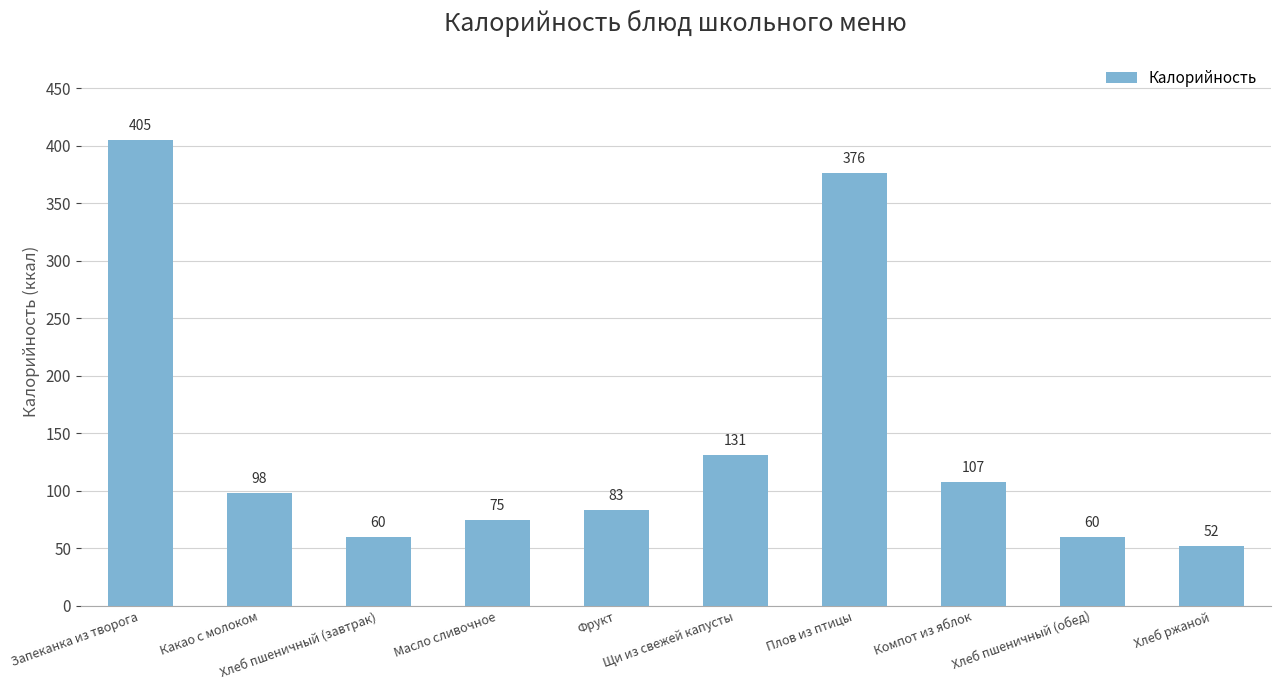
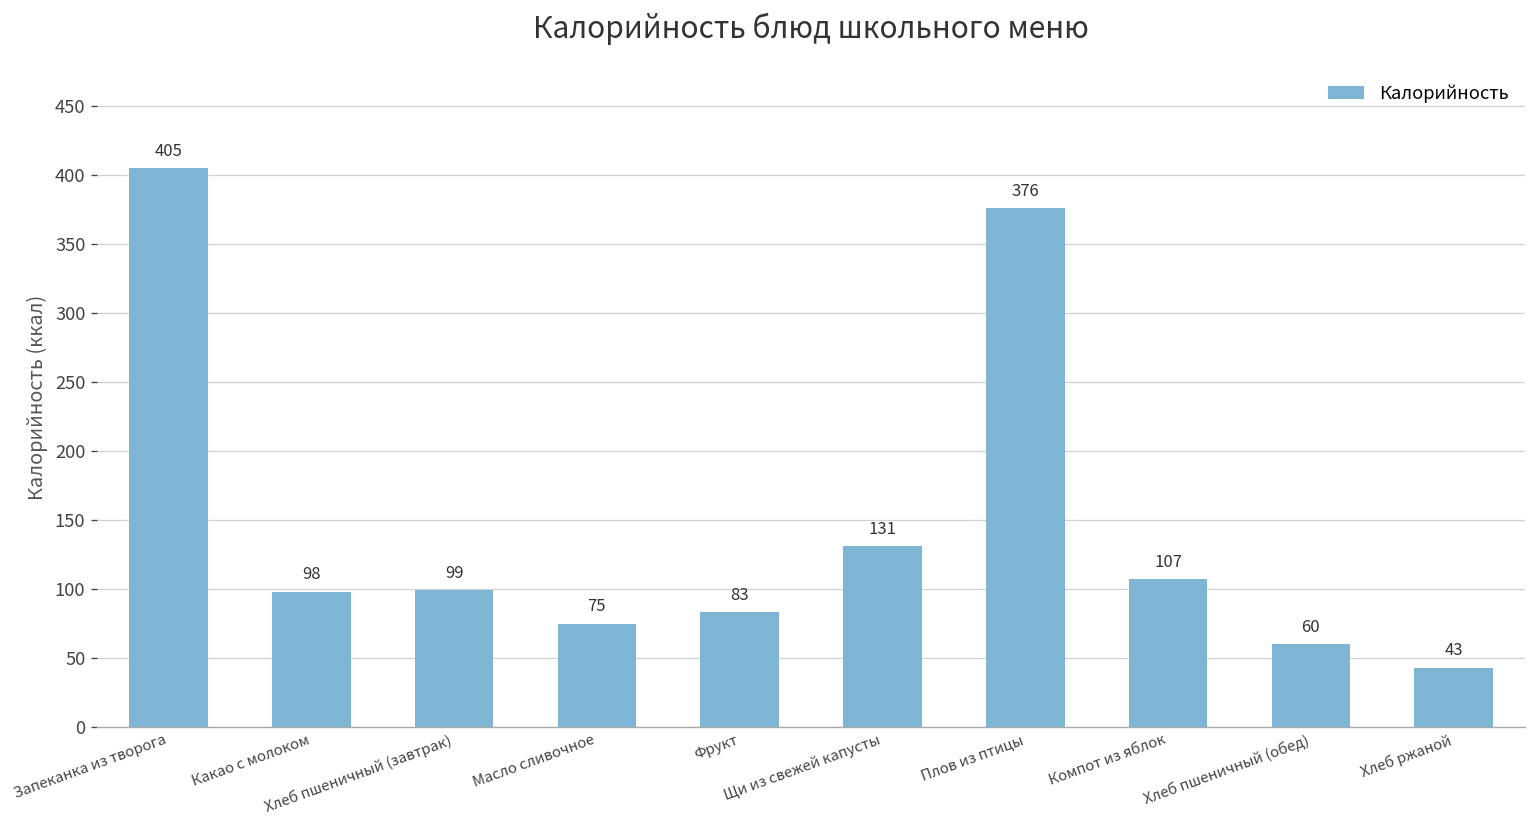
  {
    "Запеканка из творога": 405,
    "Какао с молоком": 98,
-   "Хлеб пшеничный (завтрак)": 60,
+   "Хлеб пшеничный (завтрак)": 99,
    "Масло сливочное": 75,
    "Фрукт": 83,
    "Щи из свежей капусты": 131,
    "Плов из птицы": 376,
    "Компот из яблок": 107,
    "Хлеб пшеничный (обед)": 60,
-   "Хлеб ржаной": 52
+   "Хлеб ржаной": 43
  }
